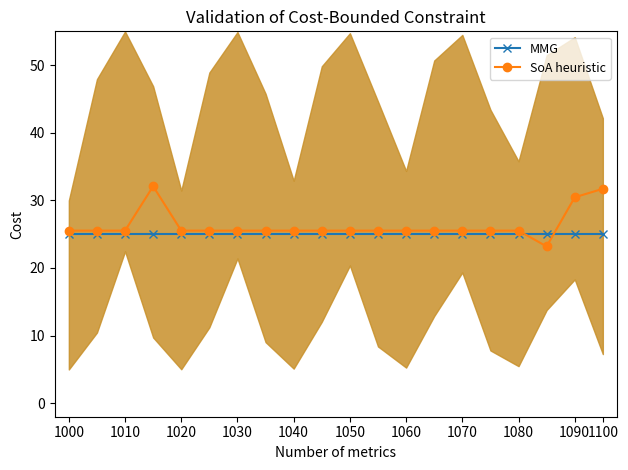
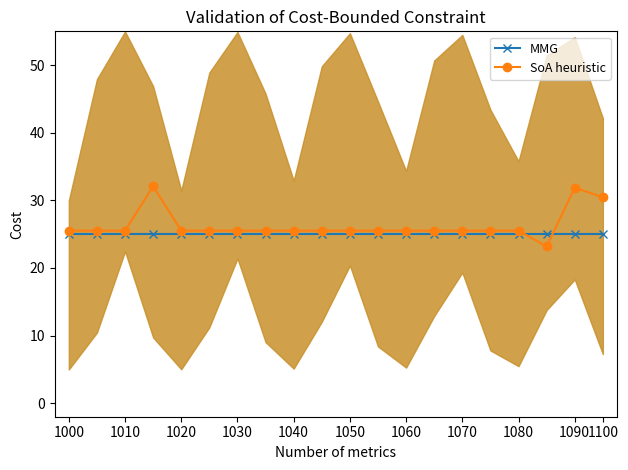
  {
    "MMG": {
      "1000": 25,
      "1010": 25,
      "1020": 25,
      "1030": 25,
      "1040": 25,
      "1050": 25,
      "1060": 25,
      "1070": 25,
      "1080": 25,
      "1090": 25,
      "1100": 25
    },
    "SoA heuristic": {
      "1000": 26,
      "1010": 26,
      "1020": 26,
      "1030": 26,
      "1040": 26,
      "1050": 26,
      "1060": 26,
      "1070": 26,
      "1080": 26,
-     "1090": 30,
-     "1100": 32
+     "1090": 32,
+     "1100": 30
    }
  }
